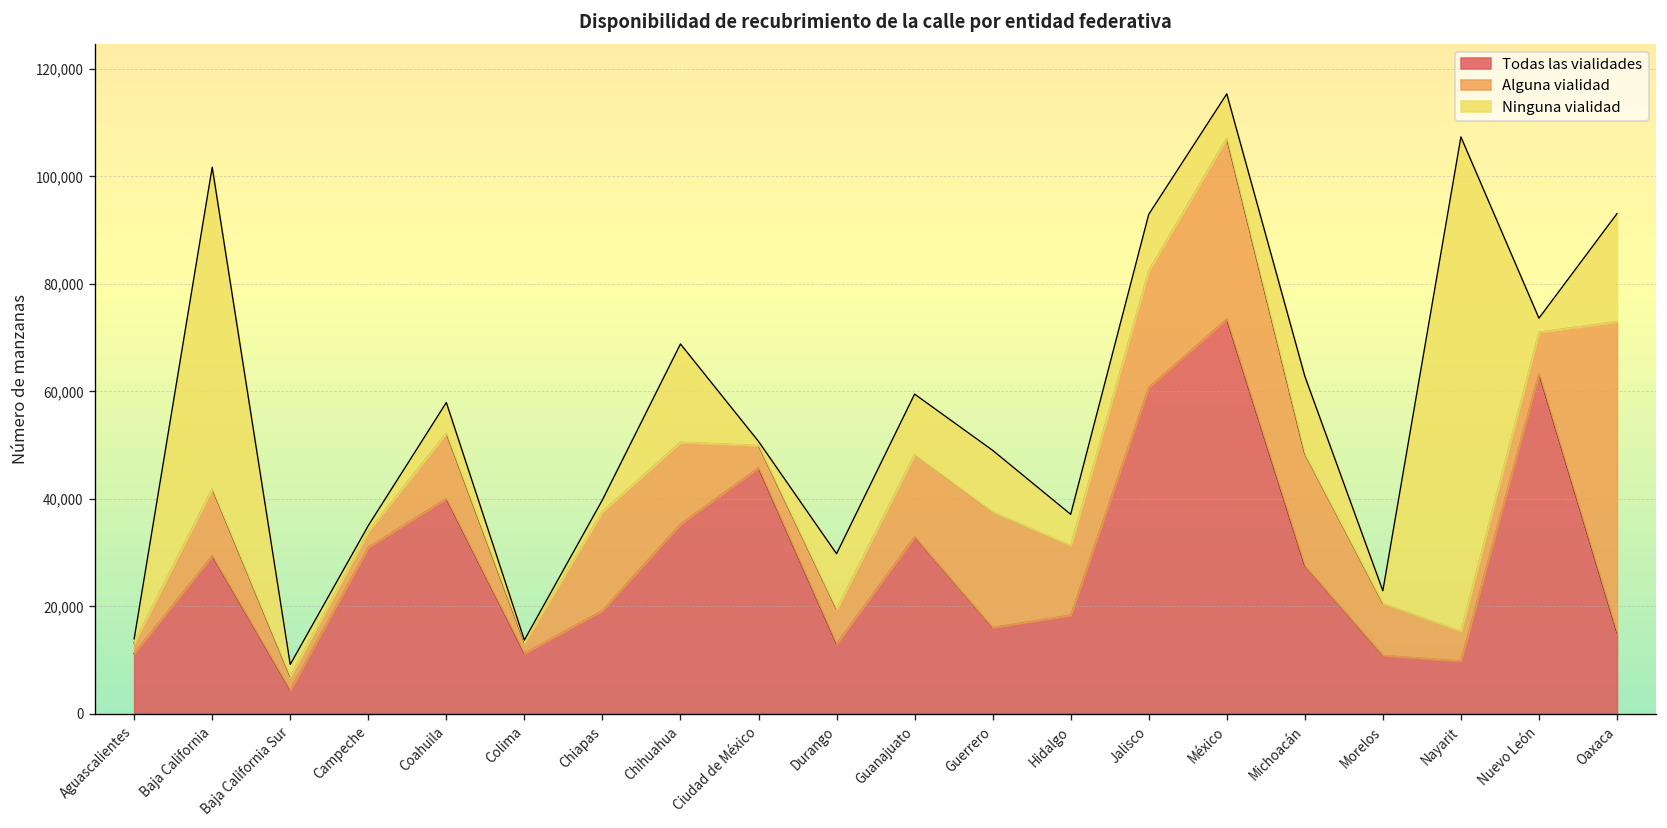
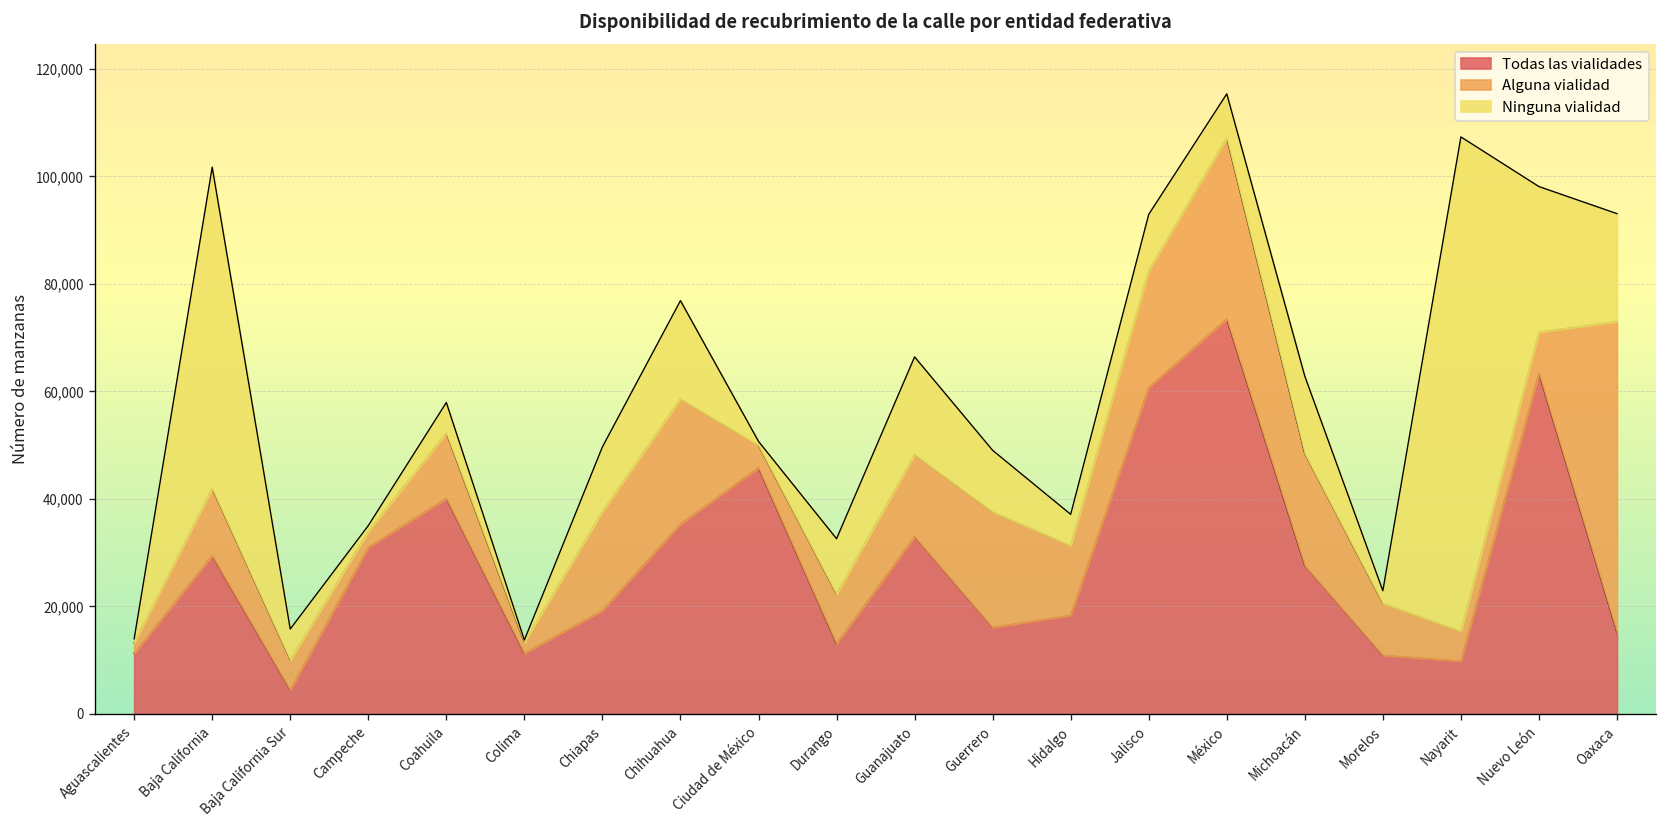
  {
    "Todas las vialidades": {
      "Aguascalientes": "11,000",
      "Baja California": "29,000",
      "Baja California Sur": "4,000",
      "Campeche": "31,000",
      "Coahuila": "40,000",
      "Colima": "11,000",
      "Chiapas": "19,000",
      "Chihuahua": "35,000",
      "Ciudad de México": "46,000",
      "Durango": "13,000",
      "Guanajuato": "33,000",
      "Guerrero": "16,000",
      "Hidalgo": "18,000",
      "Jalisco": "61,000",
      "México": "73,000",
      "Michoacán": "28,000",
      "Morelos": "11,000",
      "Nayarit": "10,000",
      "Nuevo León": "63,000",
      "Oaxaca": "15,000"
    },
    "Alguna vialidad": {
      "Aguascalientes": "2,000",
      "Baja California": "12,000",
-     "Baja California Sur": "3,000",
+     "Baja California Sur": "6,000",
      "Campeche": "3,000",
      "Coahuila": "12,000",
      "Chiapas": "18,000",
-     "Chihuahua": "15,000",
+     "Chihuahua": "23,000",
      "Ciudad de México": "4,000",
-     "Durango": "6,000",
+     "Durango": "9,000",
      "Guanajuato": "15,000",
      "Guerrero": "22,000",
      "Hidalgo": "13,000",
      "Jalisco": "22,000",
      "México": "34,000",
      "Michoacán": "21,000",
      "Morelos": "10,000",
      "Nayarit": "6,000",
      "Nuevo León": "8,000",
      "Oaxaca": "58,000"
    },
    "Ninguna vialidad": {
      "Aguascalientes": "1,000",
      "Baja California": "60,000",
-     "Baja California Sur": "2,000",
+     "Baja California Sur": "6,000",
      "Campeche": "1,000",
      "Coahuila": "6,000",
-     "Chiapas": "2,000",
+     "Chiapas": "12,000",
      "Chihuahua": "18,000",
      "Ciudad de México": "1,000",
      "Durango": "10,000",
-     "Guanajuato": "11,000",
+     "Guanajuato": "18,000",
      "Guerrero": "11,000",
      "Hidalgo": "6,000",
      "Jalisco": "10,000",
      "México": "8,000",
      "Michoacán": "14,000",
      "Morelos": "2,000",
      "Nayarit": "92,000",
-     "Nuevo León": "3,000",
+     "Nuevo León": "27,000",
      "Oaxaca": "20,000"
    }
  }
